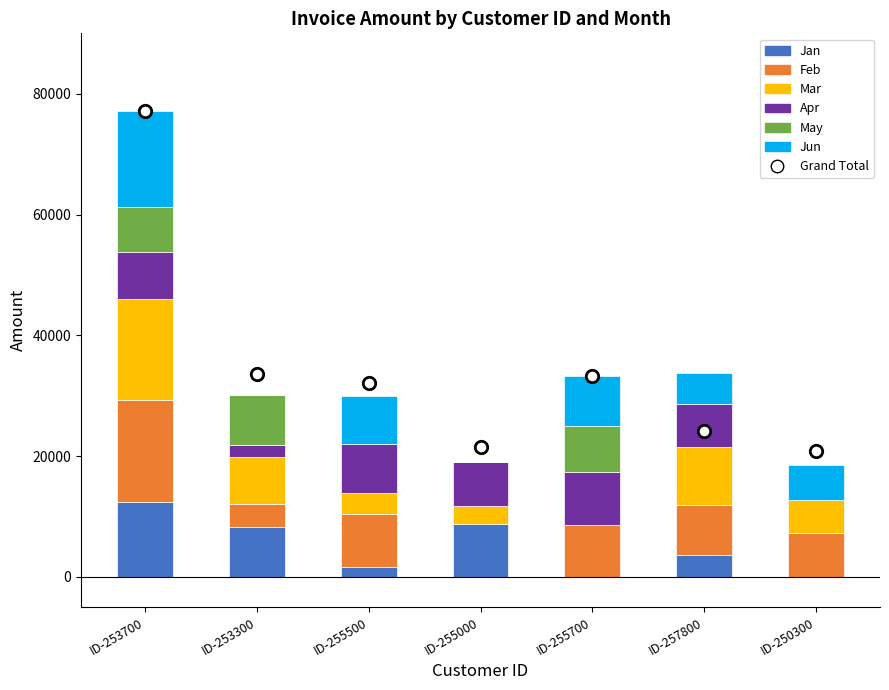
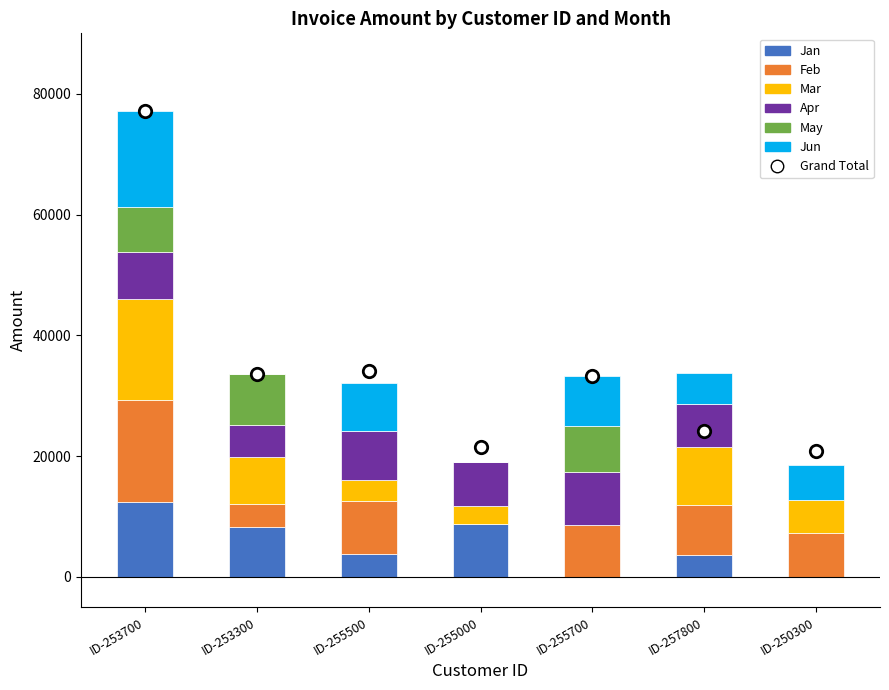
  {
    "Jan": {
      "ID-253700": 12000,
      "ID-253300": 8000,
-     "ID-255500": 2000,
+     "ID-255500": 4000,
      "ID-255000": 9000,
      "ID-255700": 0,
      "ID-257800": 4000,
      "ID-250300": 0
    },
    "Grand Total": {
-     "ID-255500": 32000
+     "ID-255500": 34000
    },
    "Feb": {
      "ID-253700": 17000,
      "ID-253300": 4000,
      "ID-255500": 9000,
      "ID-255000": 0,
      "ID-255700": 9000,
      "ID-257800": 8000,
      "ID-250300": 7000
    },
    "Mar": {
      "ID-253700": 17000,
      "ID-253300": 8000,
      "ID-255500": 4000,
      "ID-255000": 3000,
      "ID-255700": 0,
      "ID-257800": 10000,
      "ID-250300": 5000
    },
    "Apr": {
      "ID-253700": 8000,
-     "ID-253300": 2000,
+     "ID-253300": 5000,
      "ID-255500": 8000,
      "ID-255000": 7000,
      "ID-255700": 9000,
      "ID-257800": 7000,
      "ID-250300": 0
    },
    "May": {
      "ID-253700": 7000,
      "ID-253300": 8000,
      "ID-255500": 0,
      "ID-255000": 0,
      "ID-255700": 8000,
      "ID-257800": 0,
      "ID-250300": 0
    },
    "Jun": {
      "ID-253700": 16000,
      "ID-253300": 0,
      "ID-255500": 8000,
      "ID-255000": 0,
      "ID-255700": 8000,
      "ID-257800": 5000,
      "ID-250300": 6000
    }
  }
